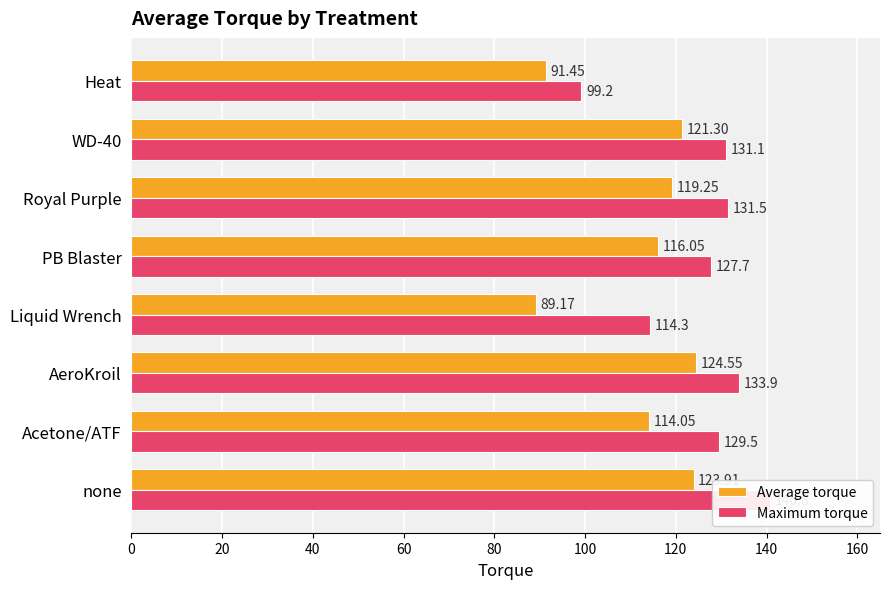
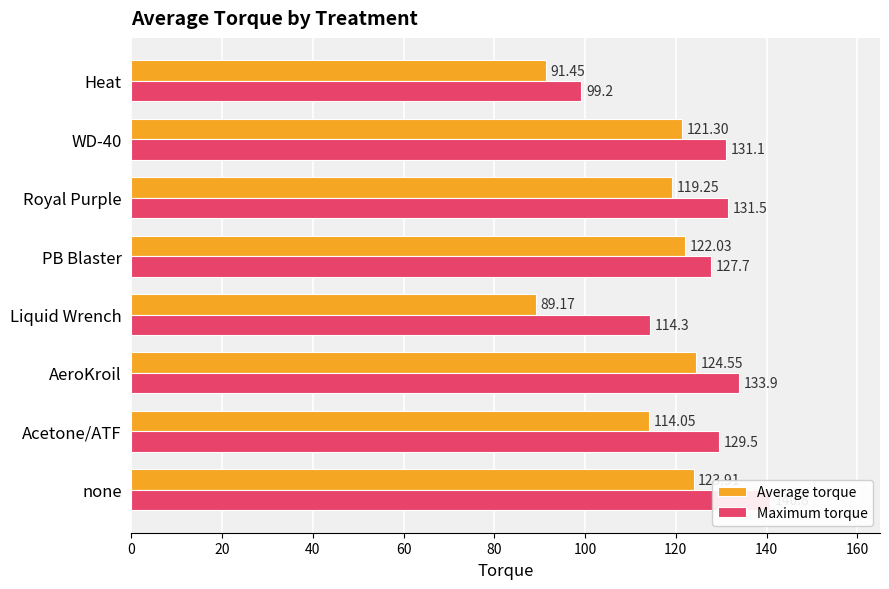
  {
    "Average torque": {
      "Heat": 91.45,
      "WD-40": 121.30,
      "Royal Purple": 119.25,
-     "PB Blaster": 116.05,
+     "PB Blaster": 122.03,
      "Liquid Wrench": 89.17,
      "AeroKroil": 124.55,
      "Acetone/ATF": 114.05
    },
    "Maximum torque": {
      "Heat": 99.2,
      "WD-40": 131.1,
      "Royal Purple": 131.5,
      "PB Blaster": 127.7,
      "Liquid Wrench": 114.3,
      "AeroKroil": 133.9,
      "Acetone/ATF": 129.5
    }
  }
